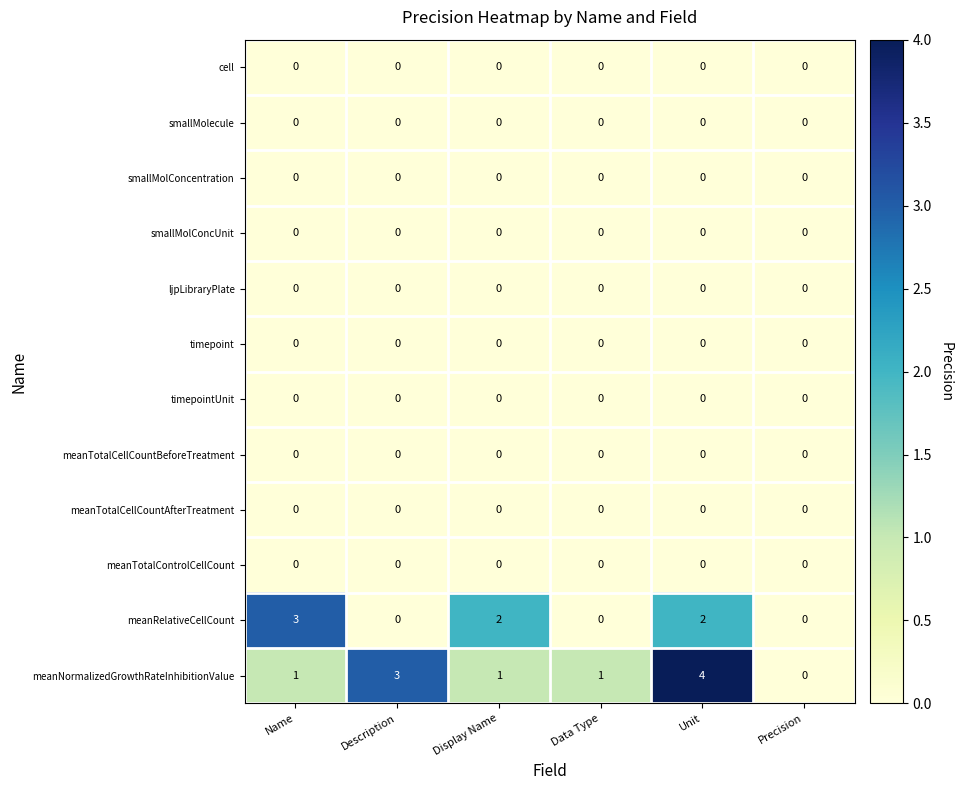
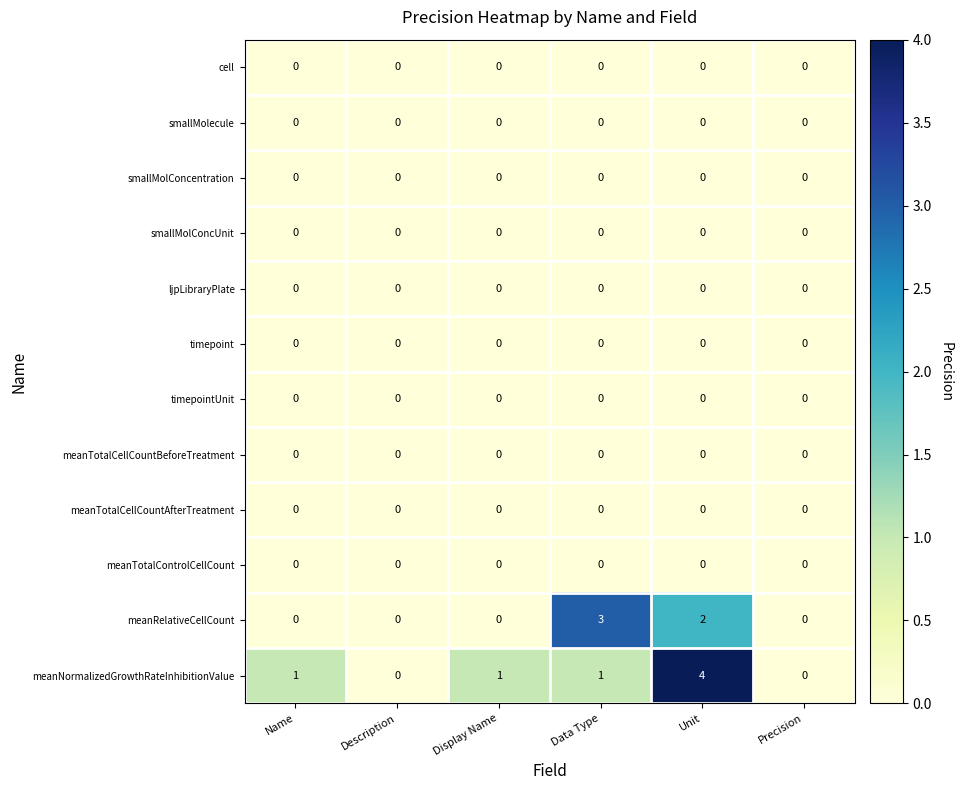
  {
    "cell": {
      "Name": 0,
      "Description": 0,
      "Display Name": 0,
      "Data Type": 0,
      "Unit": 0,
      "Precision": 0
    },
    "smallMolecule": {
      "Name": 0,
      "Description": 0,
      "Display Name": 0,
      "Data Type": 0,
      "Unit": 0,
      "Precision": 0
    },
    "smallMolConcentration": {
      "Name": 0,
      "Description": 0,
      "Display Name": 0,
      "Data Type": 0,
      "Unit": 0,
      "Precision": 0
    },
    "smallMolConcUnit": {
      "Name": 0,
      "Description": 0,
      "Display Name": 0,
      "Data Type": 0,
      "Unit": 0,
      "Precision": 0
    },
    "ljpLibraryPlate": {
      "Name": 0,
      "Description": 0,
      "Display Name": 0,
      "Data Type": 0,
      "Unit": 0,
      "Precision": 0
    },
    "timepoint": {
      "Name": 0,
      "Description": 0,
      "Display Name": 0,
      "Data Type": 0,
      "Unit": 0,
      "Precision": 0
    },
    "timepointUnit": {
      "Name": 0,
      "Description": 0,
      "Display Name": 0,
      "Data Type": 0,
      "Unit": 0,
      "Precision": 0
    },
    "meanTotalCellCountBeforeTreatment": {
      "Name": 0,
      "Description": 0,
      "Display Name": 0,
      "Data Type": 0,
      "Unit": 0,
      "Precision": 0
    },
    "meanTotalCellCountAfterTreatment": {
      "Name": 0,
      "Description": 0,
      "Display Name": 0,
      "Data Type": 0,
      "Unit": 0,
      "Precision": 0
    },
    "meanTotalControlCellCount": {
      "Name": 0,
      "Description": 0,
      "Display Name": 0,
      "Data Type": 0,
      "Unit": 0,
      "Precision": 0
    },
    "meanRelativeCellCount": {
-     "Name": 3,
+     "Name": 0,
      "Description": 0,
-     "Display Name": 2,
-     "Data Type": 0,
+     "Display Name": 0,
+     "Data Type": 3,
      "Unit": 2,
      "Precision": 0
    },
    "meanNormalizedGrowthRateInhibitionValue": {
      "Name": 1,
-     "Description": 3,
+     "Description": 0,
      "Display Name": 1,
      "Data Type": 1,
      "Unit": 4,
      "Precision": 0
    }
  }
